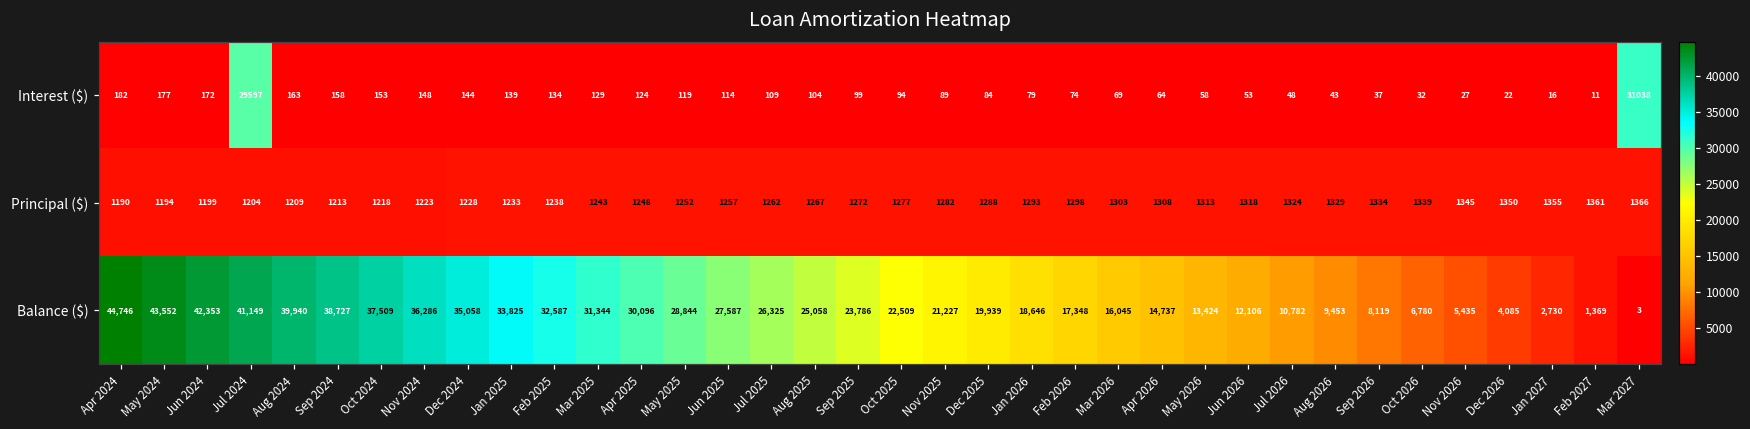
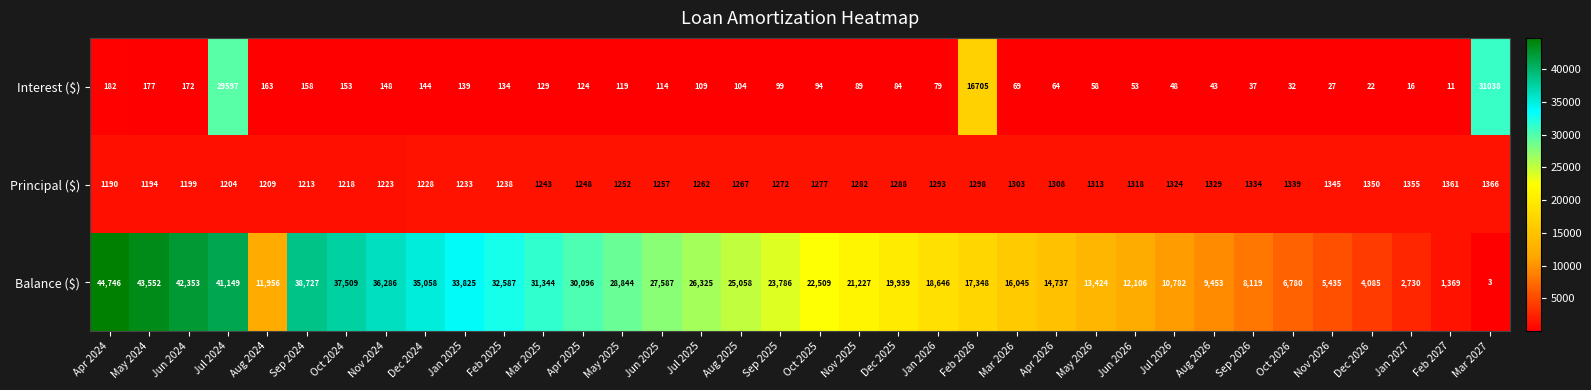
  {
    "Interest ($)": {
      "Apr 2024": "182",
      "May 2024": "177",
      "Jun 2024": "172",
      "Jul 2024": "29597",
      "Aug 2024": "163",
      "Sep 2024": "158",
      "Oct 2024": "153",
      "Nov 2024": "148",
      "Dec 2024": "144",
      "Jan 2025": "139",
      "Feb 2025": "134",
      "Mar 2025": "129",
      "Apr 2025": "124",
      "May 2025": "119",
      "Jun 2025": "114",
      "Jul 2025": "109",
      "Aug 2025": "104",
      "Sep 2025": "99",
      "Oct 2025": "94",
      "Nov 2025": "89",
      "Dec 2025": "84",
      "Jan 2026": "79",
-     "Feb 2026": "74",
+     "Feb 2026": "16705",
      "Mar 2026": "69",
      "Apr 2026": "64",
      "May 2026": "58",
      "Jun 2026": "53",
      "Jul 2026": "48",
      "Aug 2026": "43",
      "Sep 2026": "37",
      "Oct 2026": "32",
      "Nov 2026": "27",
      "Dec 2026": "22",
      "Jan 2027": "16",
      "Feb 2027": "11",
      "Mar 2027": "31038"
    },
    "Principal ($)": {
      "Apr 2024": "1190",
      "May 2024": "1194",
      "Jun 2024": "1199",
      "Jul 2024": "1204",
      "Aug 2024": "1209",
      "Sep 2024": "1213",
      "Oct 2024": "1218",
      "Nov 2024": "1223",
      "Dec 2024": "1228",
      "Jan 2025": "1233",
      "Feb 2025": "1238",
      "Mar 2025": "1243",
      "Apr 2025": "1248",
      "May 2025": "1252",
      "Jun 2025": "1257",
      "Jul 2025": "1262",
      "Aug 2025": "1267",
      "Sep 2025": "1272",
      "Oct 2025": "1277",
      "Nov 2025": "1282",
      "Dec 2025": "1288",
      "Jan 2026": "1293",
      "Feb 2026": "1298",
      "Mar 2026": "1303",
      "Apr 2026": "1308",
      "May 2026": "1313",
      "Jun 2026": "1318",
      "Jul 2026": "1324",
      "Aug 2026": "1329",
      "Sep 2026": "1334",
      "Oct 2026": "1339",
      "Nov 2026": "1345",
      "Dec 2026": "1350",
      "Jan 2027": "1355",
      "Feb 2027": "1361",
      "Mar 2027": "1366"
    },
    "Balance ($)": {
      "Apr 2024": "44,746",
      "May 2024": "43,552",
      "Jun 2024": "42,353",
      "Jul 2024": "41,149",
-     "Aug 2024": "39,940",
+     "Aug 2024": "11,956",
      "Sep 2024": "38,727",
      "Oct 2024": "37,509",
      "Nov 2024": "36,286",
      "Dec 2024": "35,058",
      "Jan 2025": "33,825",
      "Feb 2025": "32,587",
      "Mar 2025": "31,344",
      "Apr 2025": "30,096",
      "May 2025": "28,844",
      "Jun 2025": "27,587",
      "Jul 2025": "26,325",
      "Aug 2025": "25,058",
      "Sep 2025": "23,786",
      "Oct 2025": "22,509",
      "Nov 2025": "21,227",
      "Dec 2025": "19,939",
      "Jan 2026": "18,646",
      "Feb 2026": "17,348",
      "Mar 2026": "16,045",
      "Apr 2026": "14,737",
      "May 2026": "13,424",
      "Jun 2026": "12,106",
      "Jul 2026": "10,782",
      "Aug 2026": "9,453",
      "Sep 2026": "8,119",
      "Oct 2026": "6,780",
      "Nov 2026": "5,435",
      "Dec 2026": "4,085",
      "Jan 2027": "2,730",
      "Feb 2027": "1,369",
      "Mar 2027": "3"
    }
  }
